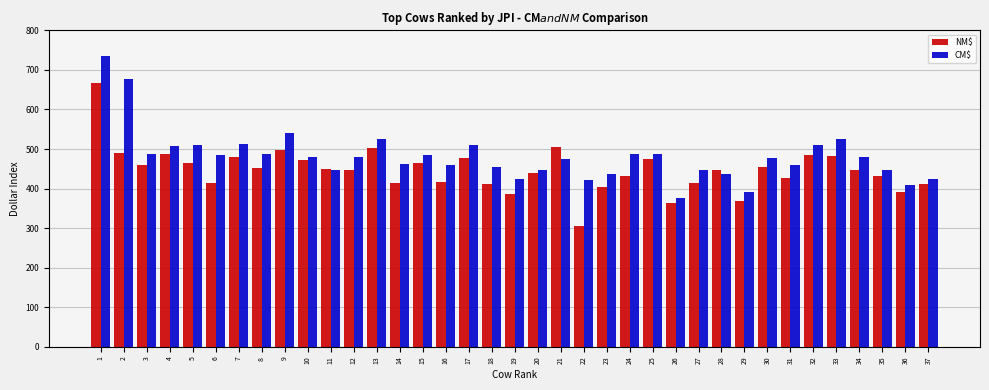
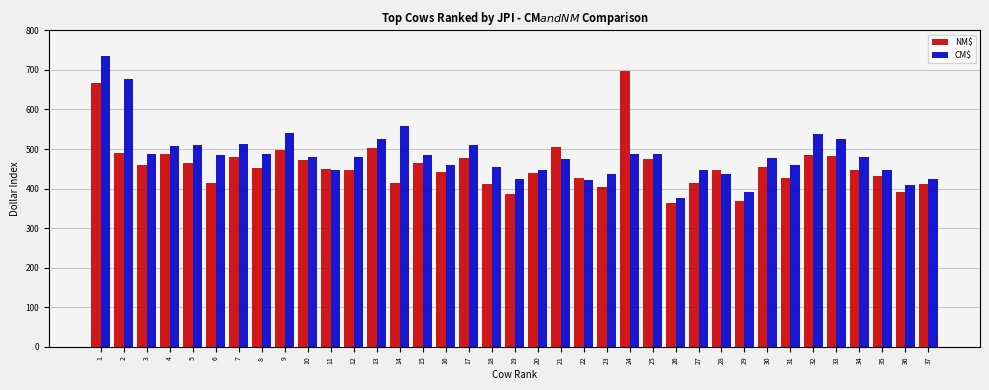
  {
    "NM$": {
      "1": 670,
      "2": 490,
      "3": 460,
      "4": 490,
      "5": 460,
      "6": 420,
      "7": 480,
      "8": 450,
      "9": 500,
      "10": 470,
      "11": 450,
      "12": 450,
      "13": 500,
      "14": 410,
      "15": 460,
-     "16": 420,
+     "16": 440,
      "17": 480,
      "18": 410,
      "19": 390,
      "20": 440,
      "21": 500,
-     "22": 310,
+     "22": 430,
      "23": 400,
-     "24": 430,
+     "24": 700,
      "25": 480,
      "26": 360,
      "27": 420,
      "28": 450,
      "29": 370,
      "30": 460,
      "31": 430,
      "32": 490,
      "33": 480,
      "34": 450,
      "35": 430,
      "36": 390,
      "37": 410
    },
    "CM$": {
      "1": 740,
      "2": 680,
      "3": 490,
      "4": 510,
      "5": 510,
      "6": 490,
      "7": 510,
      "8": 490,
      "9": 540,
      "10": 480,
      "11": 450,
      "12": 480,
      "13": 530,
-     "14": 460,
+     "14": 560,
      "15": 480,
      "16": 460,
      "17": 510,
      "18": 460,
      "19": 430,
      "20": 450,
      "21": 480,
      "22": 420,
      "23": 440,
      "24": 490,
      "25": 490,
      "26": 380,
      "27": 450,
      "28": 440,
      "29": 390,
      "30": 480,
      "31": 460,
-     "32": 510,
+     "32": 540,
      "33": 530,
      "34": 480,
      "35": 450,
      "36": 410,
      "37": 420
    }
  }
